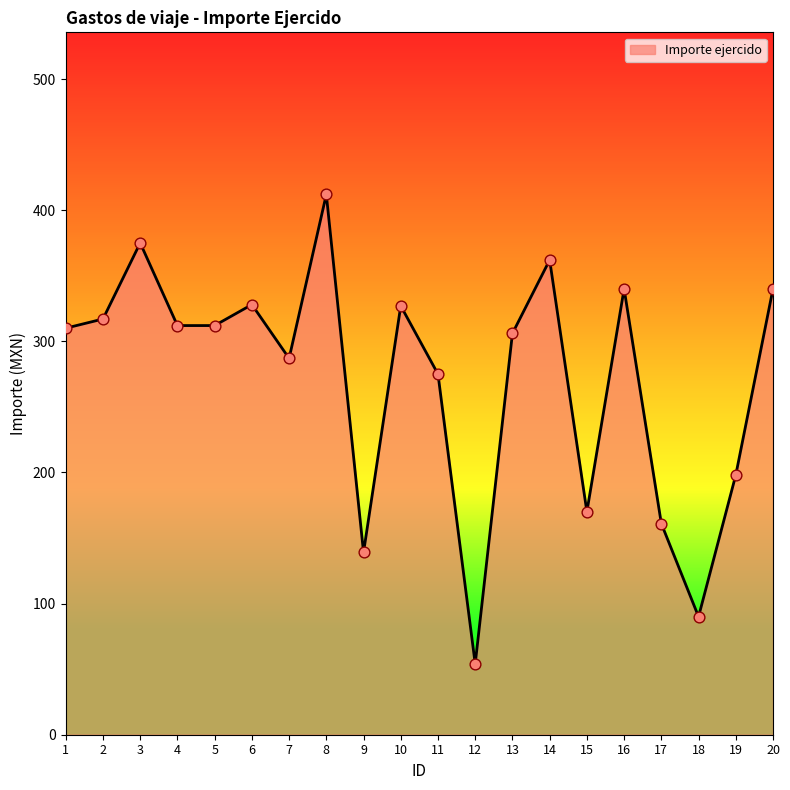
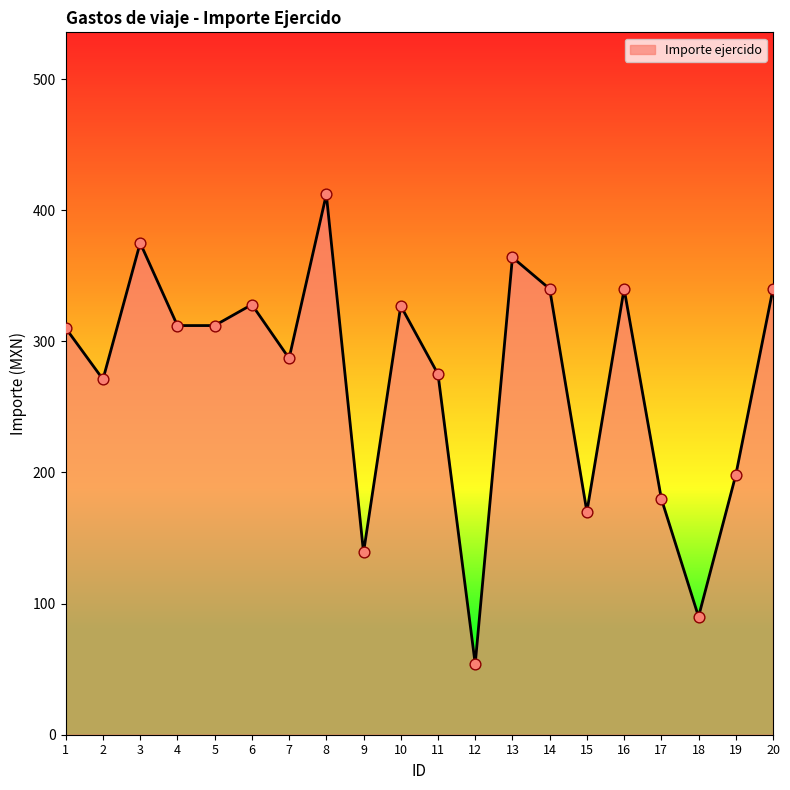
  {
    "1": 310,
-   "2": 317,
+   "2": 271,
    "3": 375,
    "4": 312,
    "5": 312,
    "6": 328,
    "7": 287,
    "8": 412,
    "9": 139,
    "10": 327,
    "11": 275,
    "12": 54,
-   "13": 306,
-   "14": 362,
+   "13": 364,
+   "14": 340,
    "15": 170,
    "16": 340,
-   "17": 161,
+   "17": 180,
    "18": 90,
    "19": 198,
    "20": 340
  }
